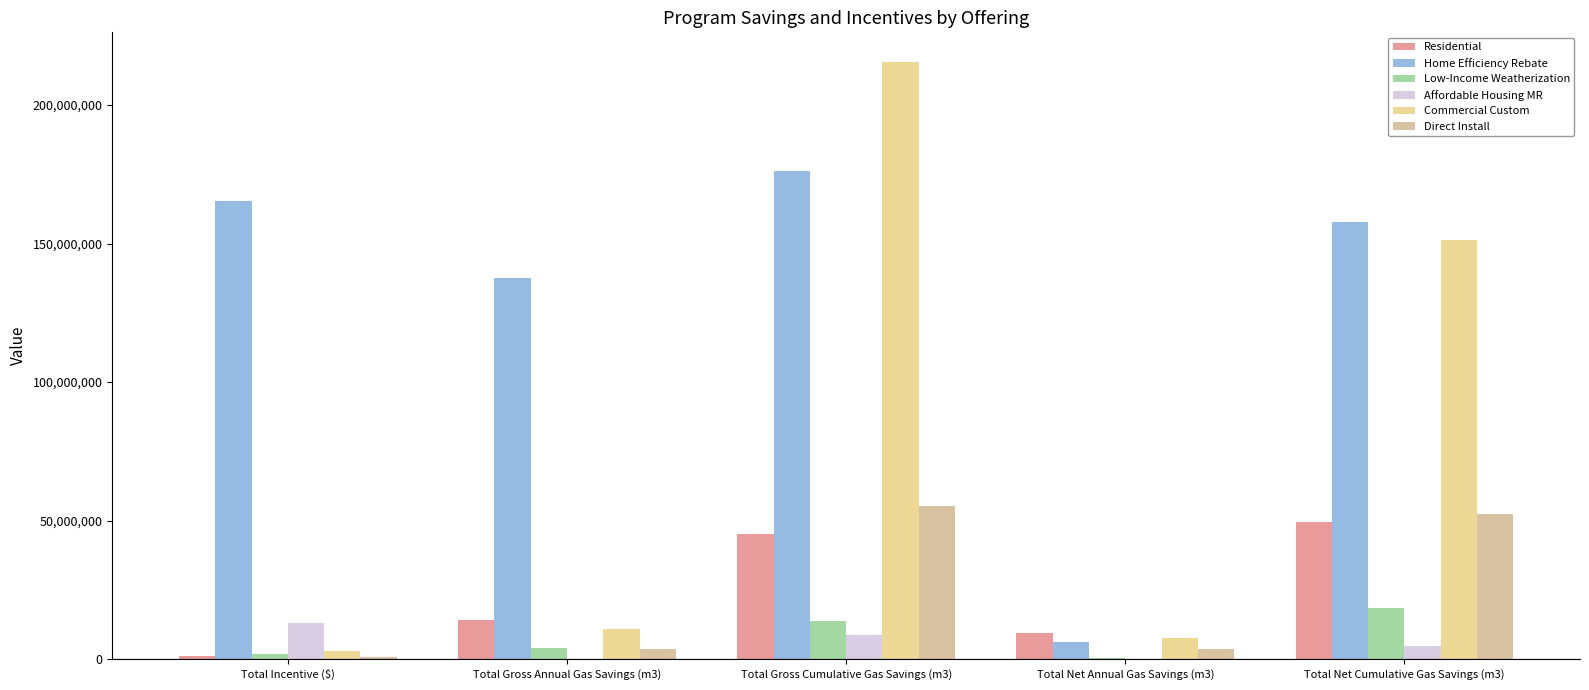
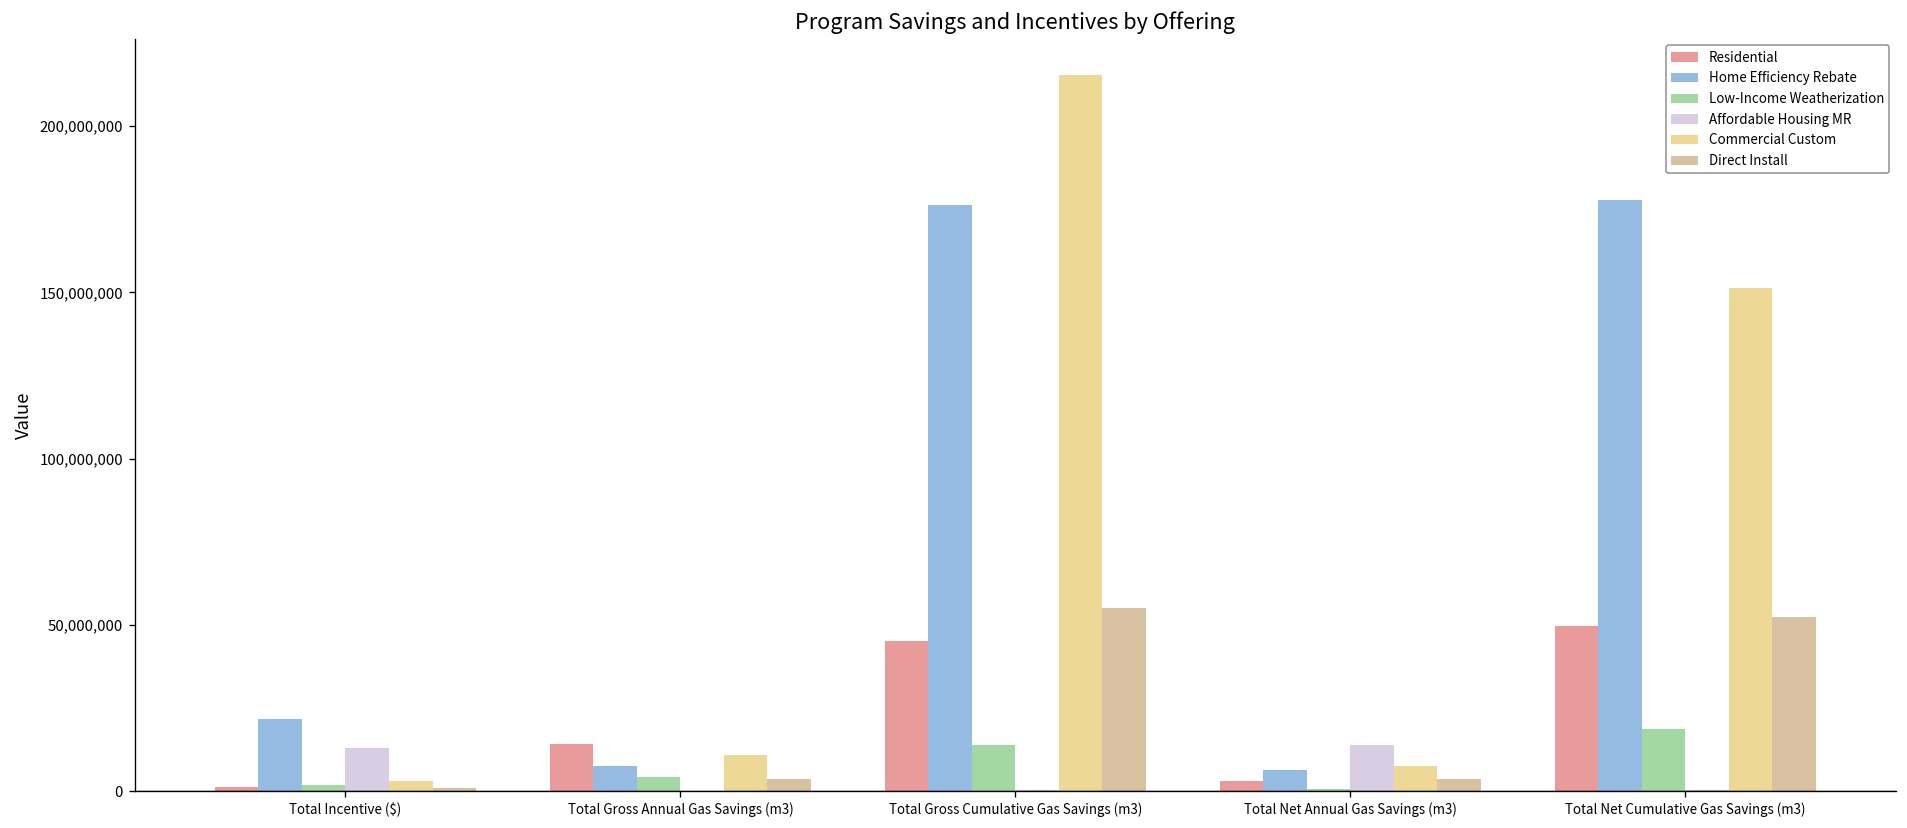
  {
    "Residential": {
      "Total Incentive ($)": "1,000,000",
      "Total Gross Annual Gas Savings (m3)": "14,000,000",
      "Total Gross Cumulative Gas Savings (m3)": "45,000,000",
-     "Total Net Annual Gas Savings (m3)": "10,000,000",
+     "Total Net Annual Gas Savings (m3)": "3,000,000",
      "Total Net Cumulative Gas Savings (m3)": "50,000,000"
    },
    "Home Efficiency Rebate": {
-     "Total Incentive ($)": "165,000,000",
-     "Total Gross Annual Gas Savings (m3)": "138,000,000",
+     "Total Incentive ($)": "22,000,000",
+     "Total Gross Annual Gas Savings (m3)": "7,000,000",
      "Total Gross Cumulative Gas Savings (m3)": "176,000,000",
      "Total Net Annual Gas Savings (m3)": "6,000,000",
-     "Total Net Cumulative Gas Savings (m3)": "158,000,000"
+     "Total Net Cumulative Gas Savings (m3)": "178,000,000"
    },
    "Low-Income Weatherization": {
      "Total Incentive ($)": "2,000,000",
      "Total Gross Annual Gas Savings (m3)": "4,000,000",
      "Total Gross Cumulative Gas Savings (m3)": "14,000,000",
      "Total Net Cumulative Gas Savings (m3)": "19,000,000"
    },
    "Affordable Housing MR": {
      "Total Incentive ($)": "13,000,000",
-     "Total Gross Cumulative Gas Savings (m3)": "9,000,000",
-     "Total Net Annual Gas Savings (m3)": "0",
-     "Total Net Cumulative Gas Savings (m3)": "5,000,000"
+     "Total Gross Cumulative Gas Savings (m3)": "0",
+     "Total Net Annual Gas Savings (m3)": "14,000,000",
+     "Total Net Cumulative Gas Savings (m3)": "0"
    }
  }
